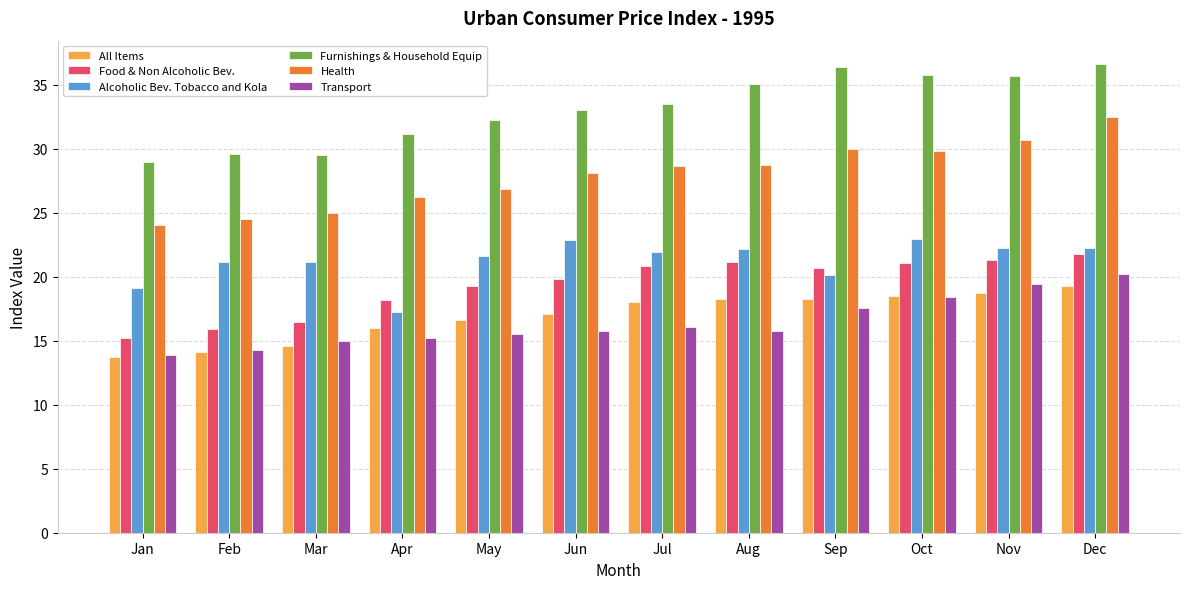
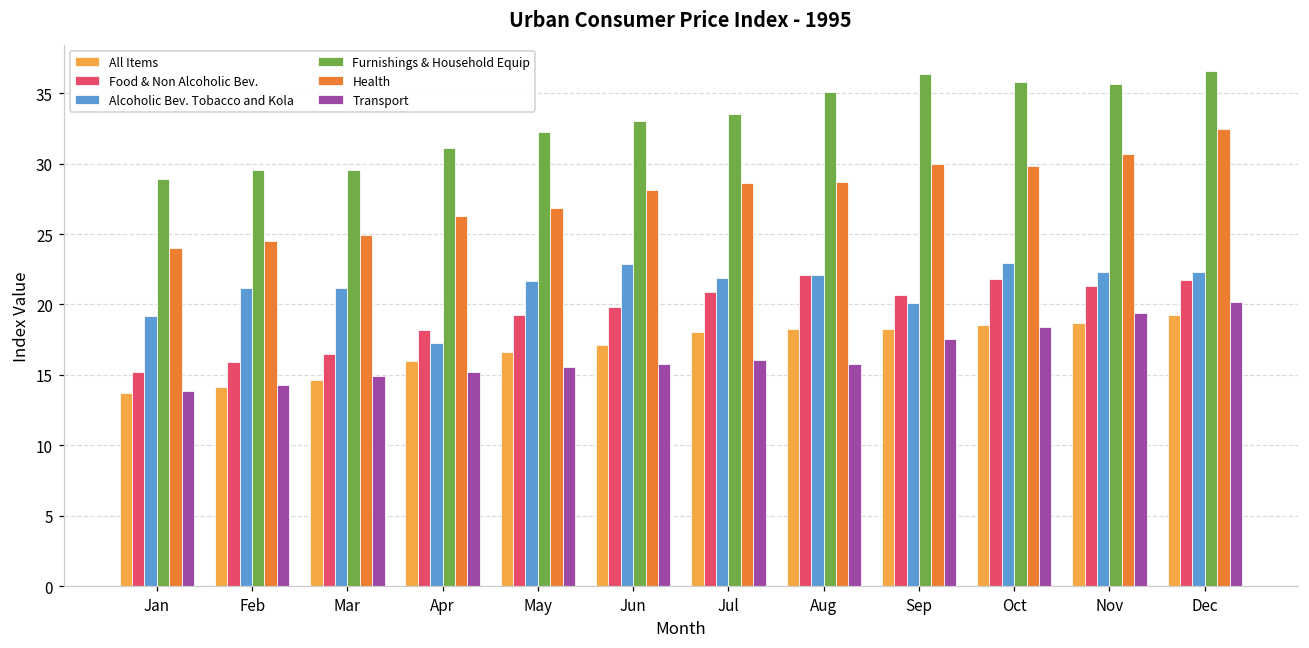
  {
    "Food & Non Alcoholic Bev.": {
      "Jan": 15.2,
      "Feb": 15.9,
      "Mar": 16.5,
      "Apr": 18.2,
      "May": 19.2,
      "Jun": 19.8,
      "Jul": 20.9,
-     "Aug": 21.1,
+     "Aug": 22.1,
      "Sep": 20.7,
-     "Oct": 21.0,
+     "Oct": 21.8,
      "Nov": 21.3,
      "Dec": 21.8
    },
    "Alcoholic Bev. Tobacco and Kola": {
      "Jan": 19.2,
      "Feb": 21.2,
      "Mar": 21.2,
      "Apr": 17.3,
      "May": 21.6,
      "Jun": 22.9,
      "Jul": 21.9,
      "Aug": 22.1,
      "Sep": 20.1,
      "Oct": 22.9,
      "Nov": 22.3,
      "Dec": 22.3
    },
    "Furnishings & Household Equip": {
      "Jan": 28.9,
      "Feb": 29.6,
      "Mar": 29.5,
      "Apr": 31.1,
      "May": 32.3,
      "Jun": 33.0,
      "Jul": 33.5,
      "Aug": 35.1,
      "Sep": 36.4,
      "Oct": 35.8,
      "Nov": 35.6,
      "Dec": 36.6
    },
    "Transport": {
      "Jan": 13.9,
      "Feb": 14.3,
      "Mar": 14.9,
      "Apr": 15.2,
      "May": 15.5,
      "Jun": 15.8,
      "Jul": 16.1,
      "Aug": 15.8,
      "Sep": 17.6,
      "Oct": 18.4,
      "Nov": 19.4,
      "Dec": 20.2
    }
  }
